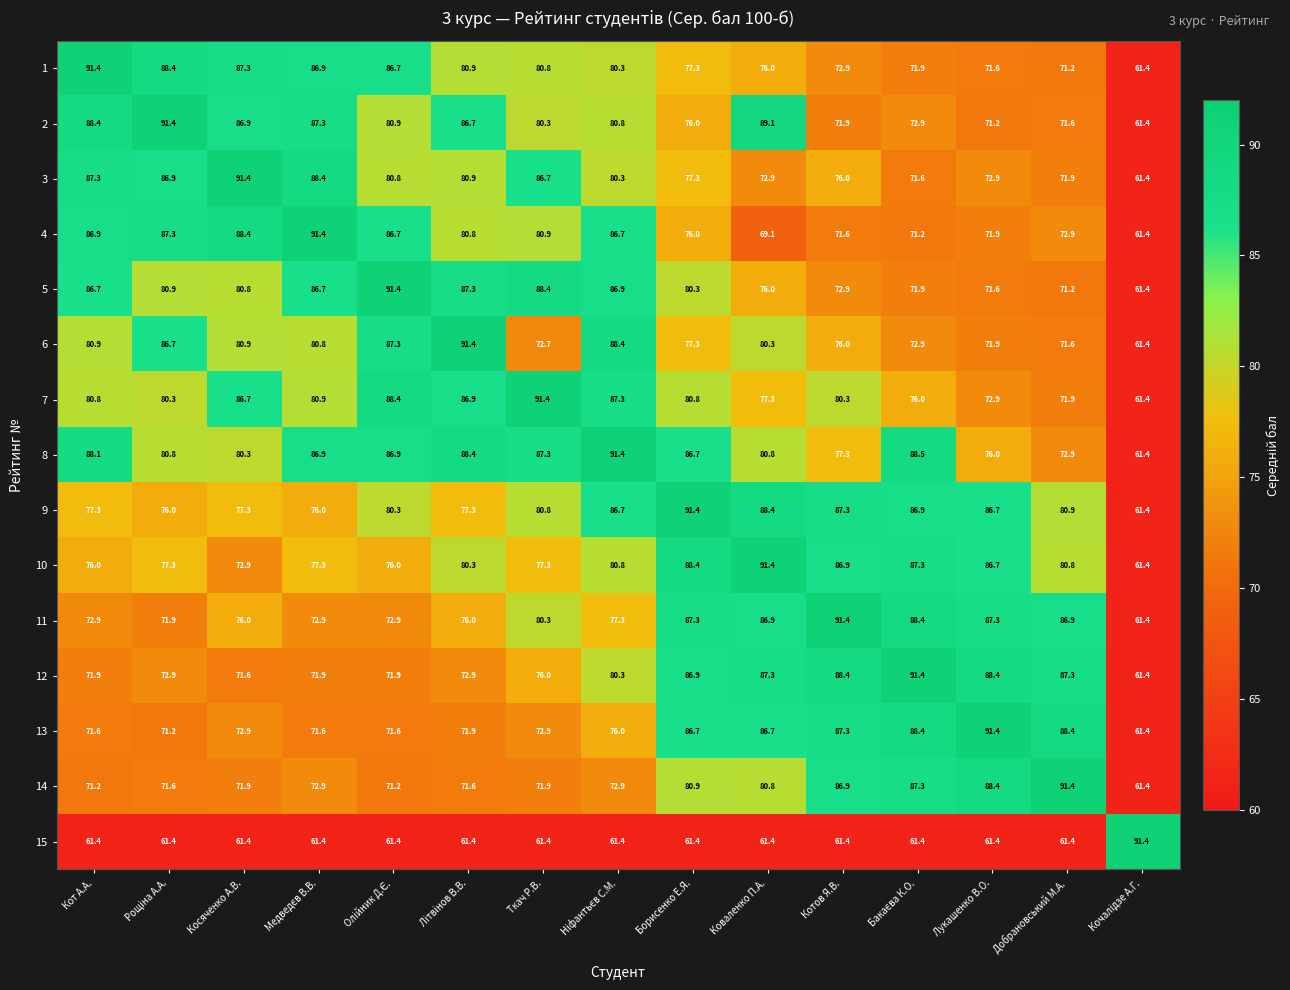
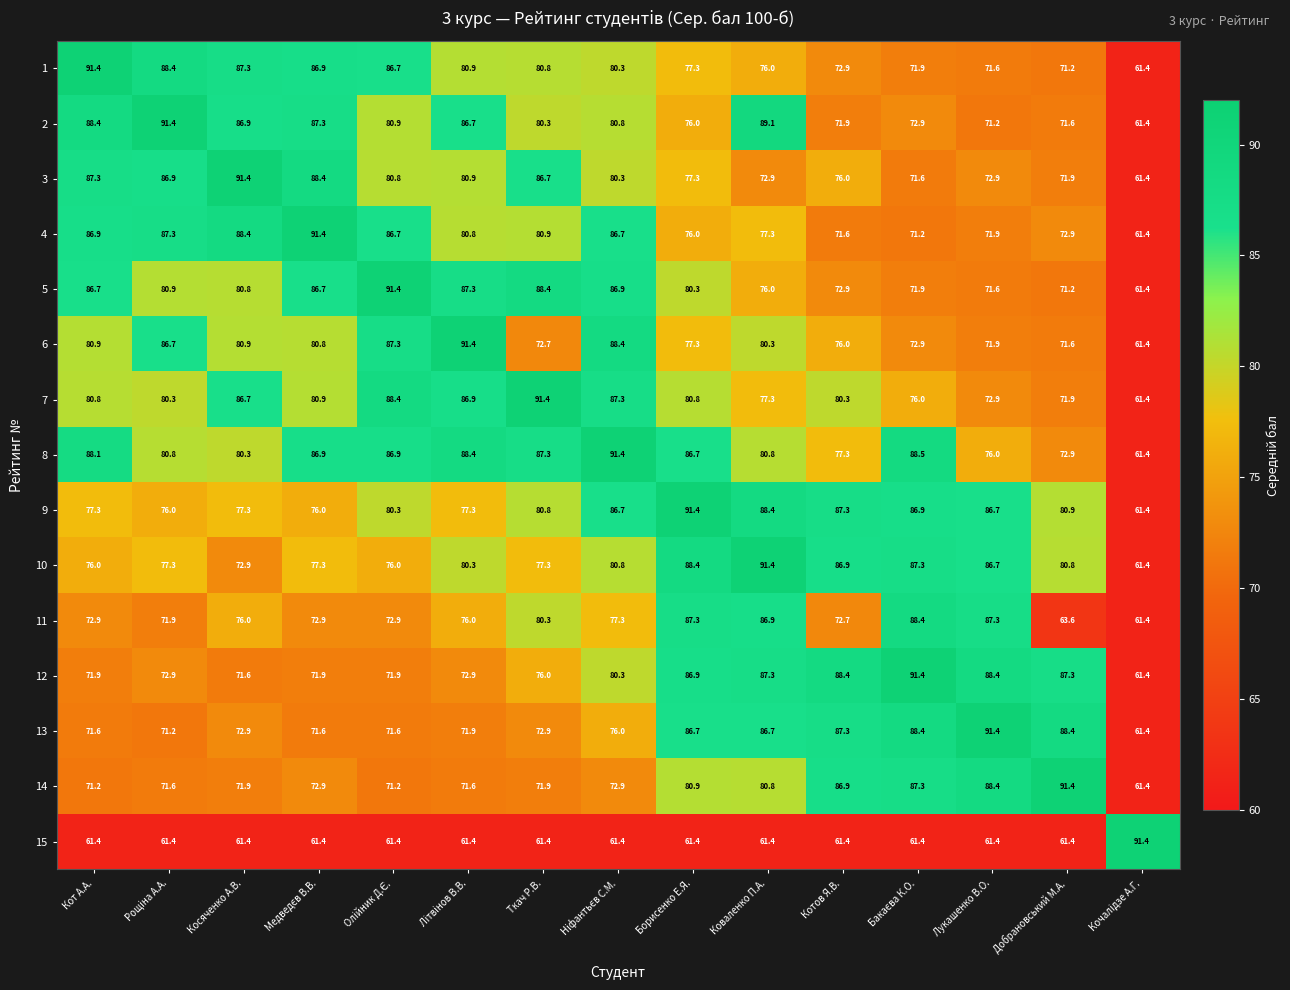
  {
    "4": {
      "Кот А.А.": 86.9,
      "Рощіна А.А.": 87.3,
      "Косяченко А.В.": 88.4,
      "Медведєв В.В.": 91.4,
      "Олійник Д.Є.": 86.7,
      "Літвінов В.В.": 80.8,
      "Ткач Р.В.": 80.9,
      "Ніфантьєв С.М.": 86.7,
      "Борисенко Е.Я.": 76.0,
-     "Коваленко П.А.": 69.1,
+     "Коваленко П.А.": 77.3,
      "Котов Я.В.": 71.6,
      "Бакаєва К.О.": 71.2,
      "Лукашенко В.О.": 71.9,
      "Добрановський М.А.": 72.9,
      "Кочалідзе А.Г.": 61.4
    },
    "11": {
      "Кот А.А.": 72.9,
      "Рощіна А.А.": 71.9,
      "Косяченко А.В.": 76.0,
      "Медведєв В.В.": 72.9,
      "Олійник Д.Є.": 72.9,
      "Літвінов В.В.": 76.0,
      "Ткач Р.В.": 80.3,
      "Ніфантьєв С.М.": 77.3,
      "Борисенко Е.Я.": 87.3,
      "Коваленко П.А.": 86.9,
-     "Котов Я.В.": 91.4,
+     "Котов Я.В.": 72.7,
      "Бакаєва К.О.": 88.4,
      "Лукашенко В.О.": 87.3,
-     "Добрановський М.А.": 86.9,
+     "Добрановський М.А.": 63.6,
      "Кочалідзе А.Г.": 61.4
    }
  }
